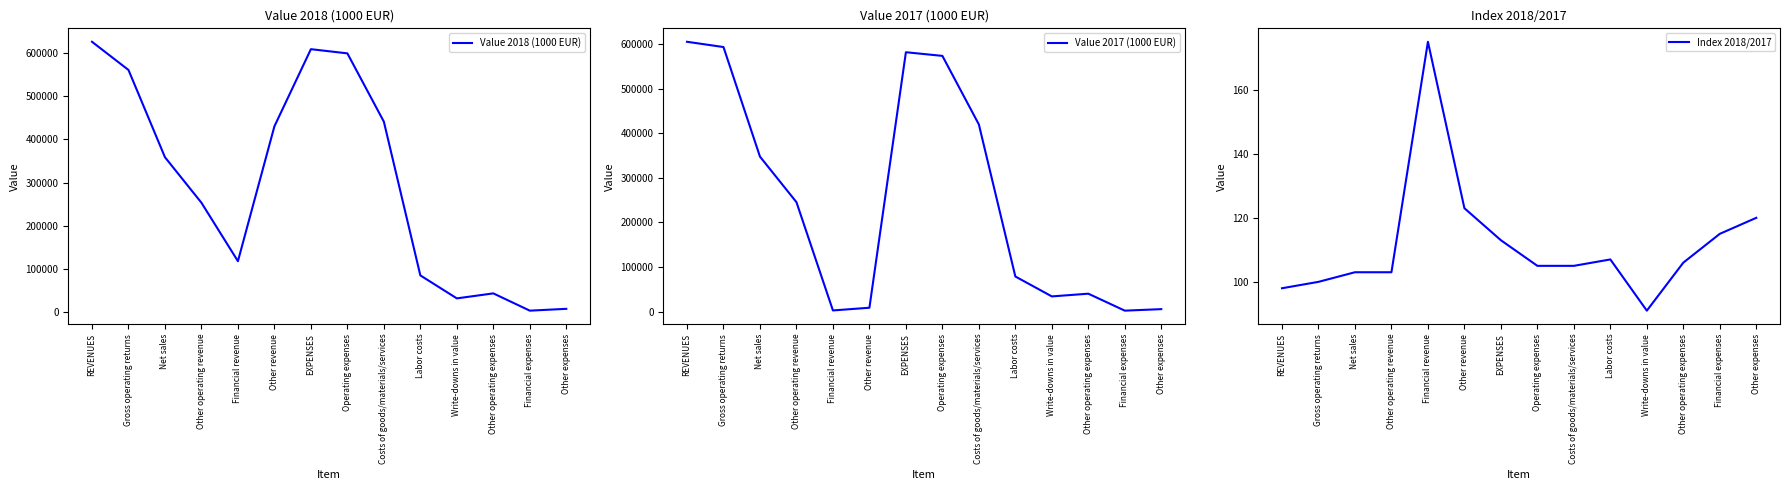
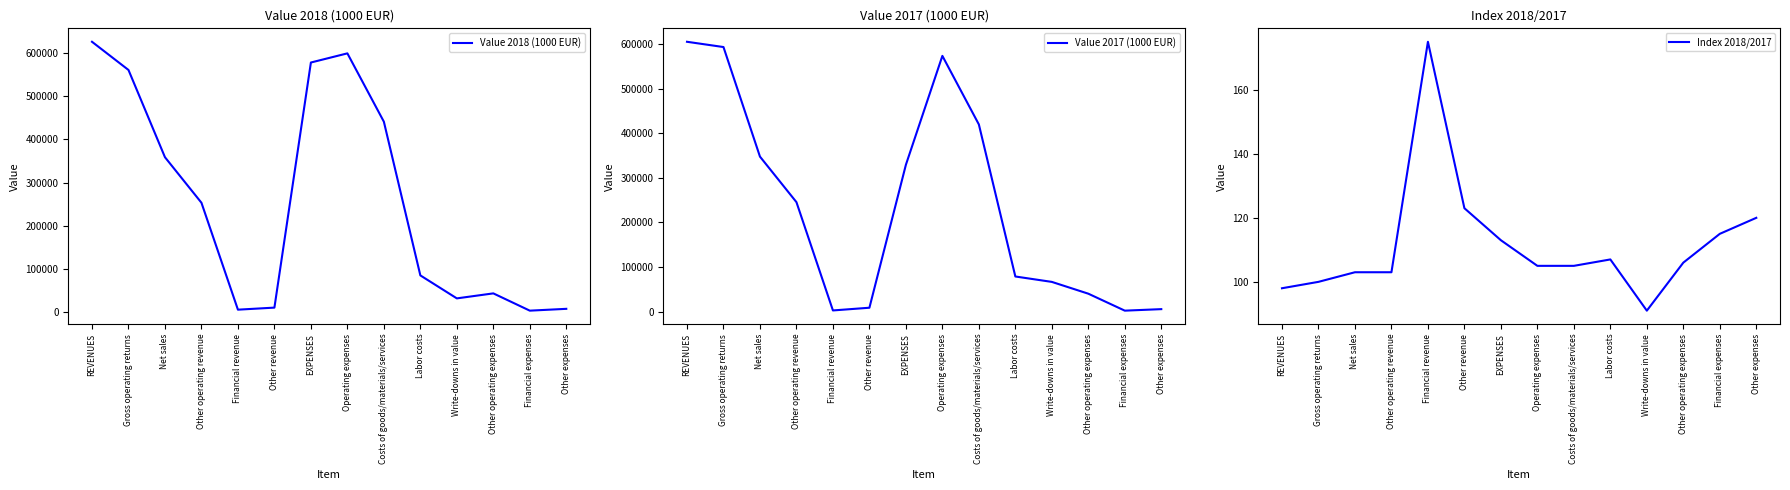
  {
    "Value 2018 (1000 EUR)": {
      "REVENUES": 630000,
      "Gross operating returns": 560000,
      "Net sales": 360000,
      "Other operating revenue": 250000,
-     "Financial revenue": 120000,
-     "Other revenue": 430000,
-     "EXPENSES": 610000,
+     "Financial revenue": 10000,
+     "Other revenue": 10000,
+     "EXPENSES": 580000,
      "Operating expenses": 600000,
      "Costs of goods/materials/services": 440000,
      "Labor costs": 80000,
      "Write-downs in value": 30000,
      "Other operating expenses": 40000,
      "Financial expenses": 0,
      "Other expenses": 10000
    },
    "Value 2017 (1000 EUR)": {
      "REVENUES": 600000,
      "Gross operating returns": 590000,
      "Net sales": 350000,
      "Other operating revenue": 250000,
      "Financial revenue": 0,
      "Other revenue": 10000,
-     "EXPENSES": 580000,
+     "EXPENSES": 330000,
      "Operating expenses": 570000,
      "Costs of goods/materials/services": 420000,
      "Labor costs": 80000,
-     "Write-downs in value": 30000,
+     "Write-downs in value": 70000,
      "Other operating expenses": 40000,
      "Financial expenses": 0,
      "Other expenses": 10000
    },
    "Index 2018/2017": {
      "REVENUES": 98,
      "Gross operating returns": 100,
      "Net sales": 103,
      "Other operating revenue": 103,
      "Financial revenue": 175,
      "Other revenue": 123,
      "EXPENSES": 113,
      "Operating expenses": 105,
      "Costs of goods/materials/services": 105,
      "Labor costs": 107,
      "Write-downs in value": 91,
      "Other operating expenses": 106,
      "Financial expenses": 115,
      "Other expenses": 120
    }
  }
